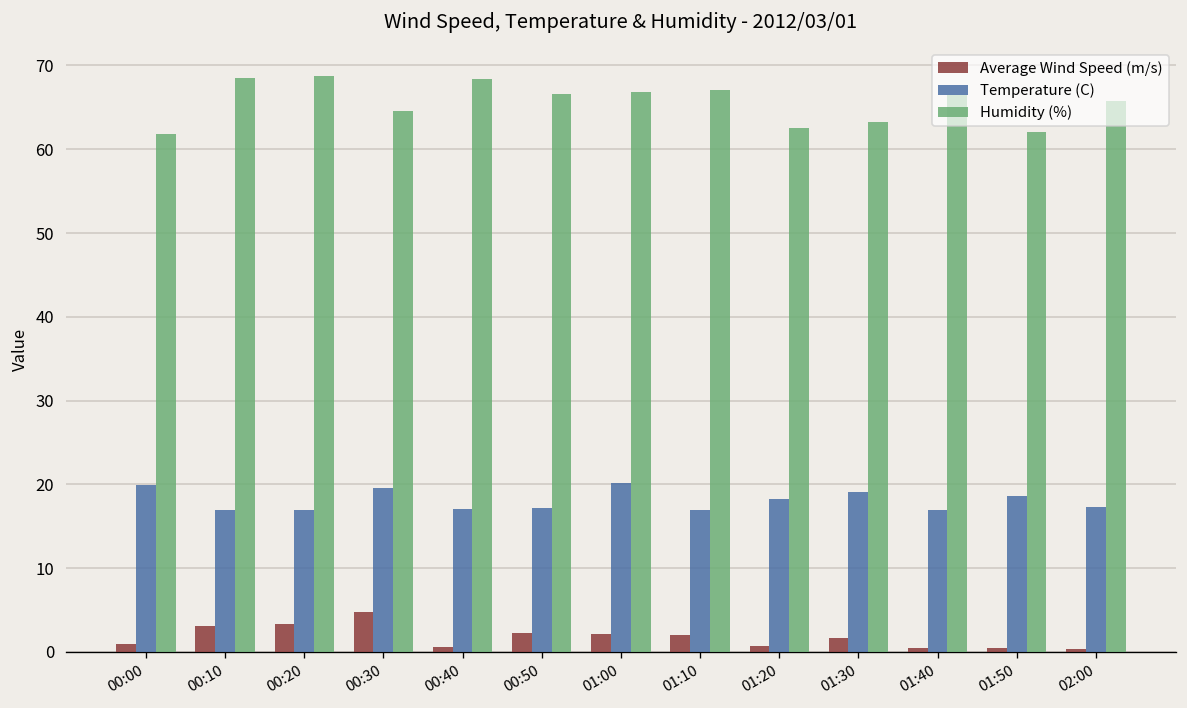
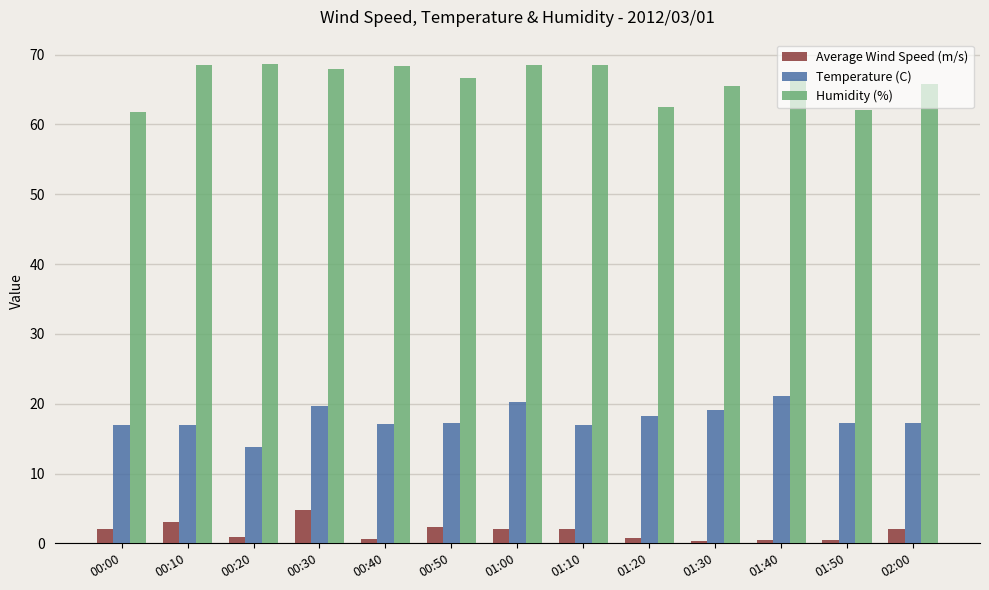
  {
    "Average Wind Speed (m/s)": {
-     "00:00": 1,
+     "00:00": 2,
      "00:10": 3,
-     "00:20": 3,
+     "00:20": 1,
      "00:30": 5,
      "00:40": 1,
      "00:50": 2,
      "01:00": 2,
      "01:10": 2,
      "01:20": 1,
-     "01:30": 2,
+     "01:30": 0,
      "01:40": 1,
      "01:50": 1,
-     "02:00": 0
+     "02:00": 2
    },
    "Temperature (C)": {
-     "00:00": 20,
+     "00:00": 17,
      "00:10": 17,
-     "00:20": 17,
+     "00:20": 14,
      "00:30": 20,
      "00:40": 17,
      "00:50": 17,
      "01:00": 20,
      "01:10": 17,
      "01:20": 18,
      "01:30": 19,
-     "01:40": 17,
-     "01:50": 19,
+     "01:40": 21,
+     "01:50": 17,
      "02:00": 17
    },
    "Humidity (%)": {
      "00:00": 62,
      "00:10": 69,
      "00:20": 69,
-     "00:30": 65,
+     "00:30": 68,
      "00:40": 68,
      "00:50": 67,
-     "01:00": 67,
-     "01:10": 67,
+     "01:00": 69,
+     "01:10": 69,
      "01:20": 63,
-     "01:30": 63,
+     "01:30": 66,
      "01:50": 62
    }
  }
